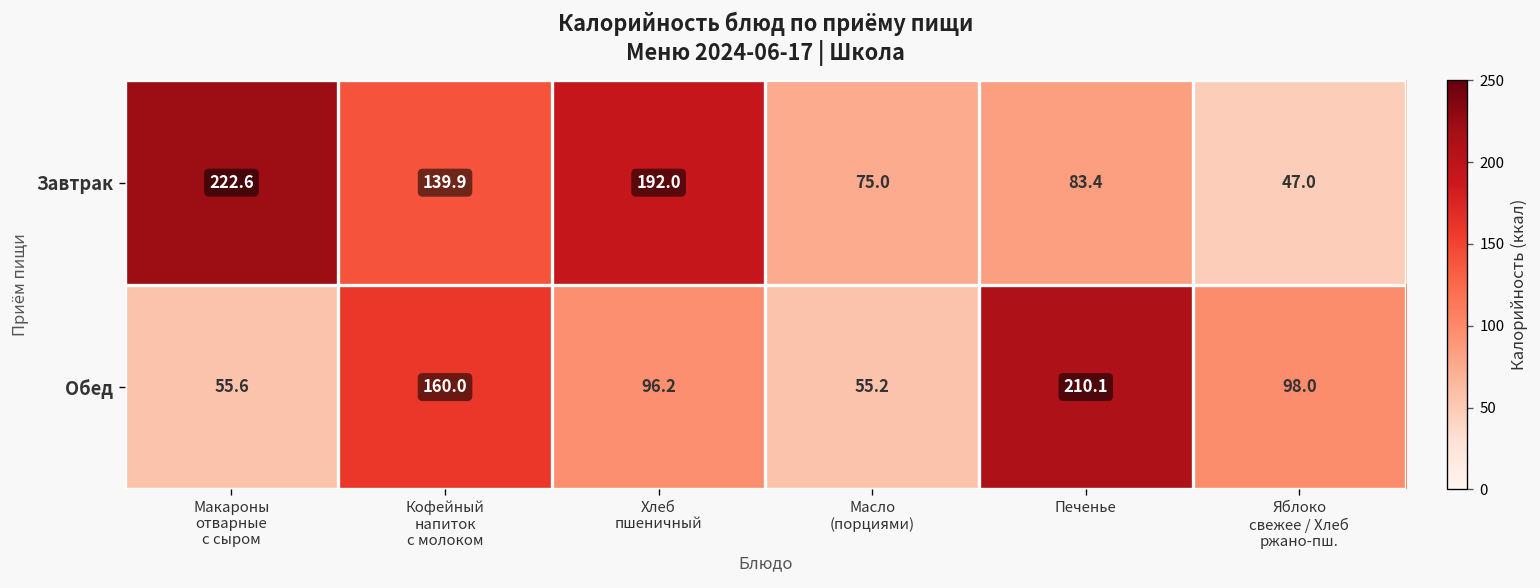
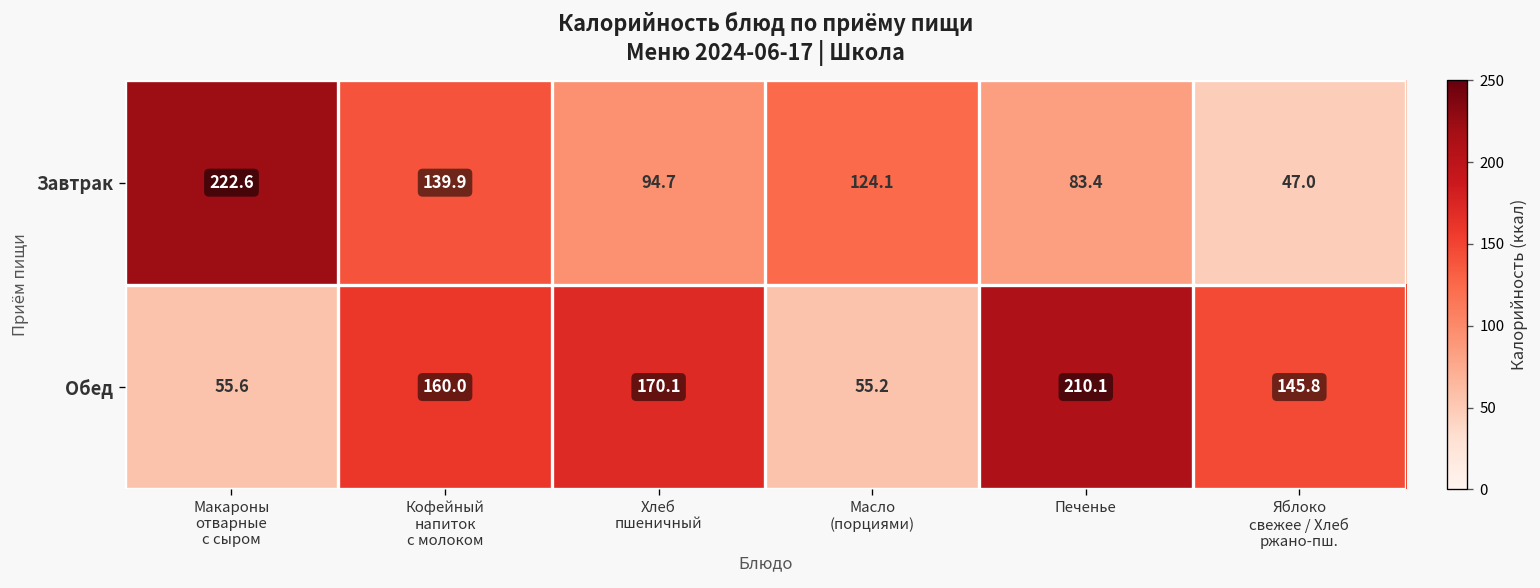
  {
    "Завтрак": {
-     "Хлеб пшеничный": 192.0,
-     "Масло (порциями)": 75.0
+     "Хлеб пшеничный": 94.7,
+     "Масло (порциями)": 124.1
    },
    "Обед": {
-     "Хлеб пшеничный": 96.2,
-     "Яблоко свежее / Хлеб ржано-пш.": 98.0
+     "Хлеб пшеничный": 170.1,
+     "Яблоко свежее / Хлеб ржано-пш.": 145.8
    }
  }
